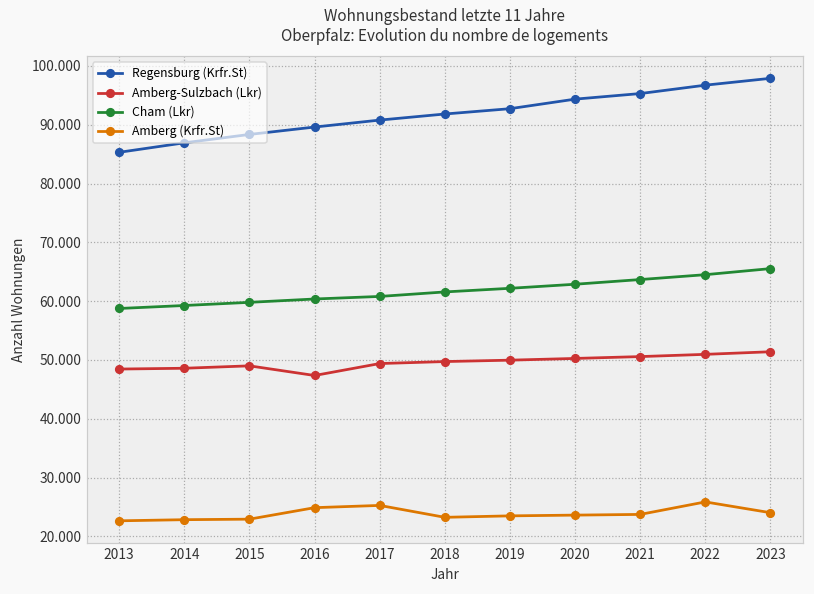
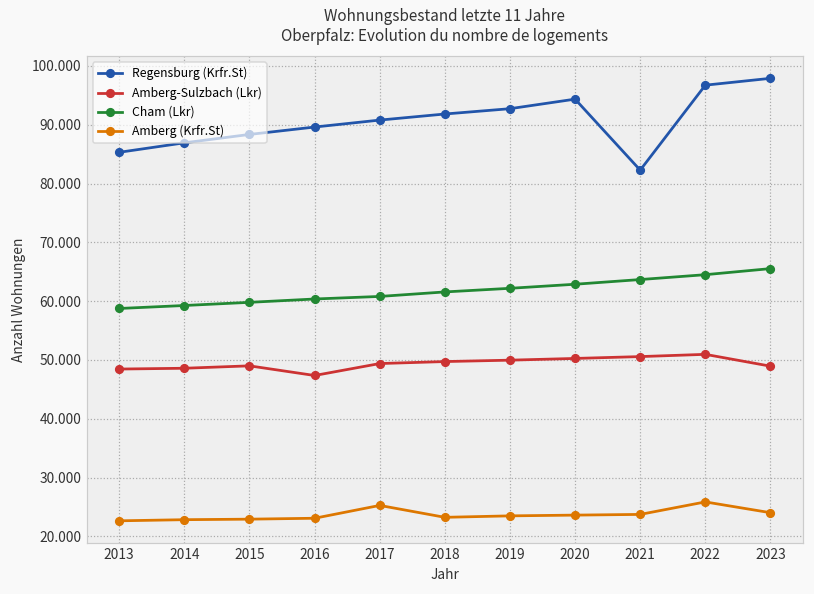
  {
    "Regensburg (Krfr.St)": {
      "2013": 85,
      "2014": 87,
      "2016": 90,
      "2017": 91,
      "2018": 92,
      "2019": 93,
      "2020": 94,
-     "2021": 95,
+     "2021": 82,
      "2022": 97,
      "2023": 98
    },
    "Amberg-Sulzbach (Lkr)": {
      "2013": 48,
      "2014": 49,
      "2015": 49,
      "2016": 47,
      "2017": 49,
      "2018": 50,
      "2019": 50,
      "2020": 50,
      "2021": 51,
      "2022": 51,
-     "2023": 51
+     "2023": 49
    },
    "Cham (Lkr)": {
      "2013": 59,
      "2014": 59,
      "2015": 60,
      "2016": 60,
      "2017": 61,
      "2018": 62,
      "2019": 62,
      "2020": 63,
      "2021": 64,
      "2022": 65,
      "2023": 66
    },
    "Amberg (Krfr.St)": {
      "2013": 23,
      "2014": 23,
      "2015": 23,
-     "2016": 25,
+     "2016": 23,
      "2017": 25,
      "2018": 23,
      "2019": 23,
      "2020": 24,
      "2021": 24,
      "2022": 26,
      "2023": 24
    }
  }
